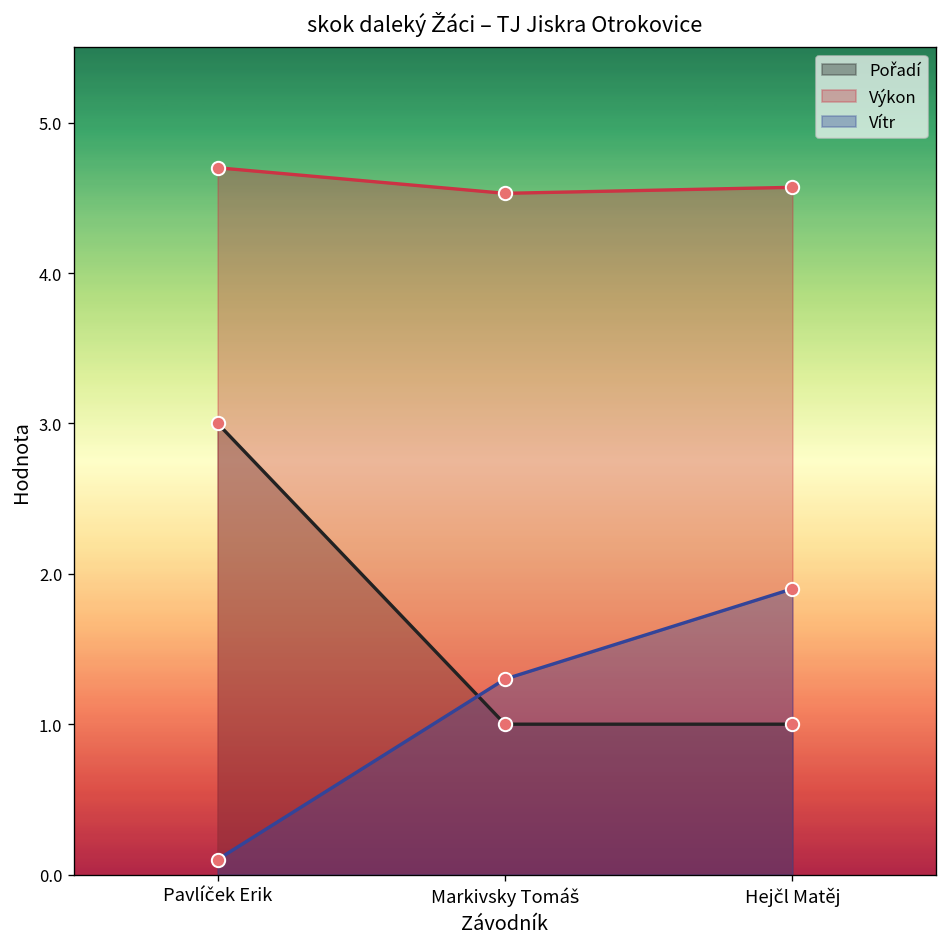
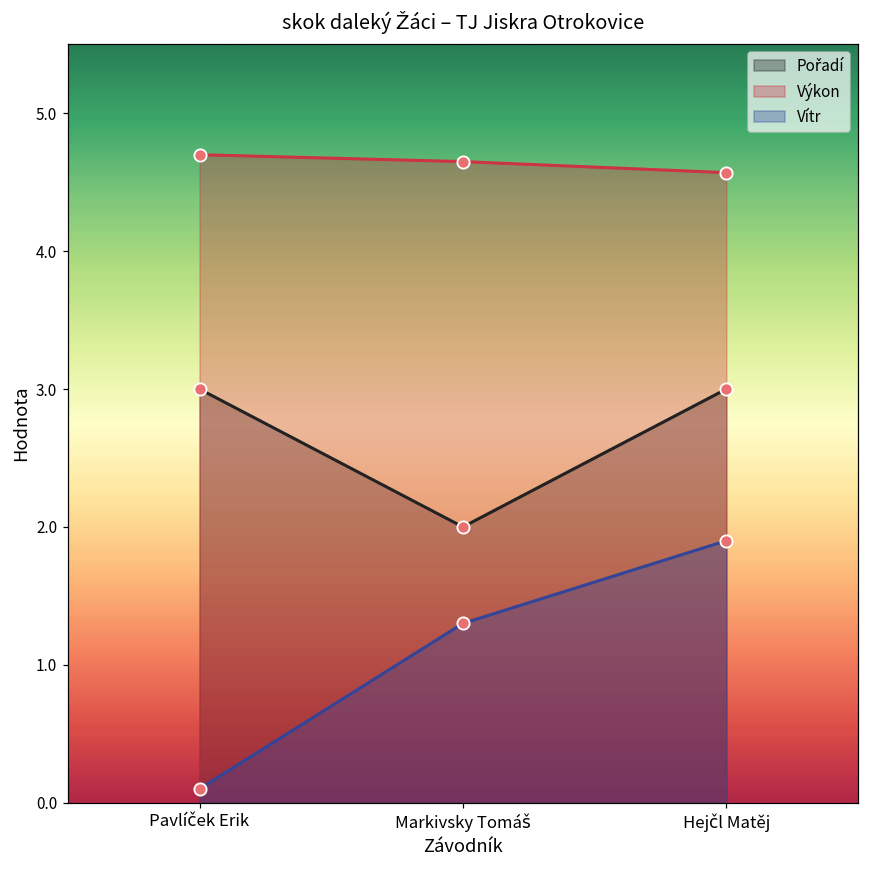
  {
    "Pořadí": {
      "Pavlíček Erik": 3,
-     "Markivsky Tomáš": 1,
-     "Hejčl Matěj": 1
+     "Markivsky Tomáš": 2,
+     "Hejčl Matěj": 3
    },
    "Výkon": {
      "Pavlíček Erik": 4.70,
-     "Markivsky Tomáš": 4.53,
+     "Markivsky Tomáš": 4.65,
      "Hejčl Matěj": 4.57
    },
    "Vítr": {
      "Pavlíček Erik": 0.10,
      "Markivsky Tomáš": 1.30,
      "Hejčl Matěj": 1.90
    }
  }
